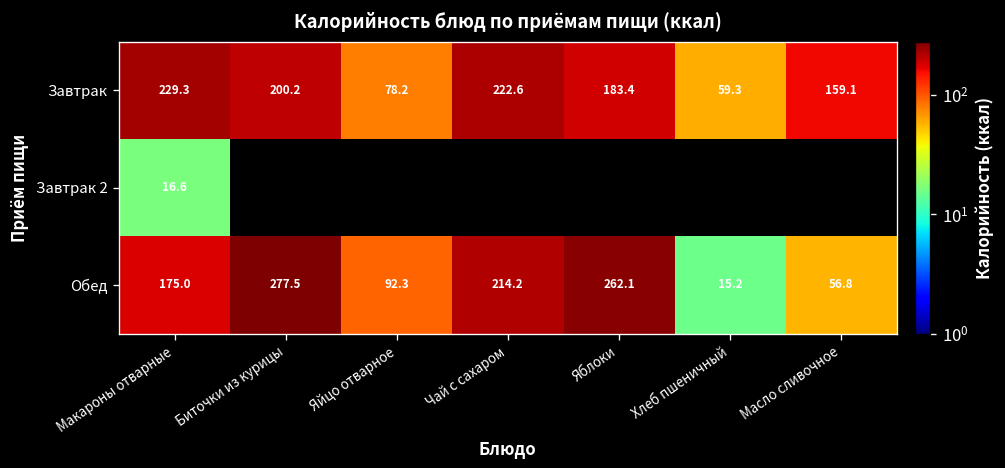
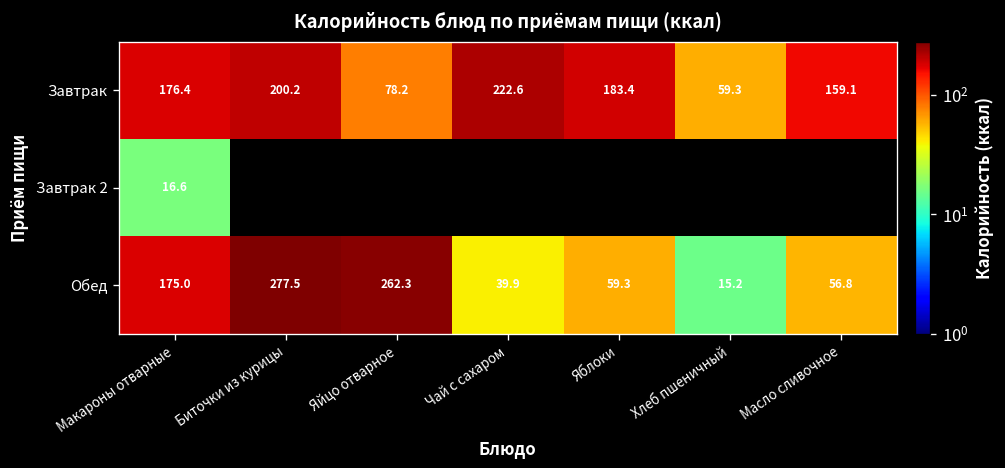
  {
    "Завтрак": {
-     "Макароны отварные": 229.3,
+     "Макароны отварные": 176.4,
      "Биточки из курицы": 200.2,
      "Яйцо отварное": 78.2,
      "Чай с сахаром": 222.6,
      "Яблоки": 183.4,
      "Хлеб пшеничный": 59.3,
      "Масло сливочное": 159.1
    },
    "Завтрак 2": {
      "Макароны отварные": 16.6
    },
    "Обед": {
      "Макароны отварные": 175.0,
      "Биточки из курицы": 277.5,
-     "Яйцо отварное": 92.3,
-     "Чай с сахаром": 214.2,
-     "Яблоки": 262.1,
+     "Яйцо отварное": 262.3,
+     "Чай с сахаром": 39.9,
+     "Яблоки": 59.3,
      "Хлеб пшеничный": 15.2,
      "Масло сливочное": 56.8
    }
  }
